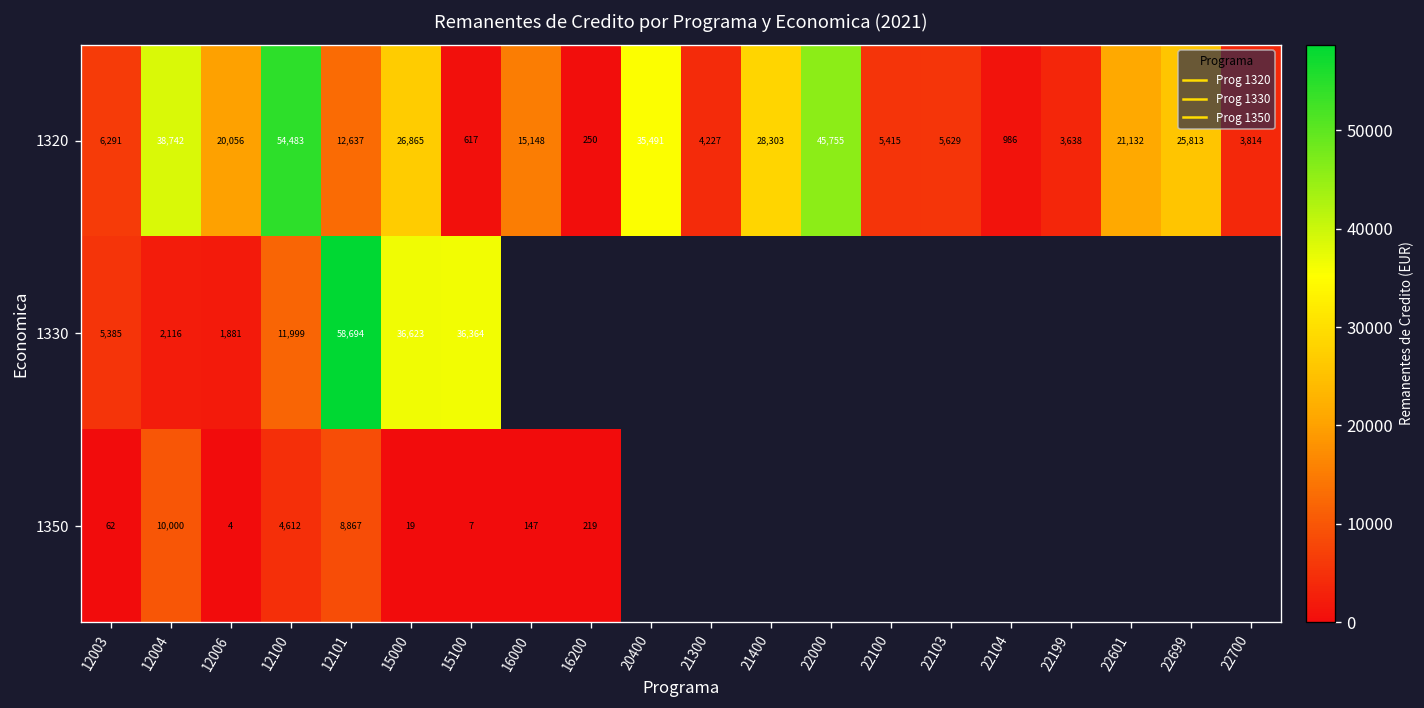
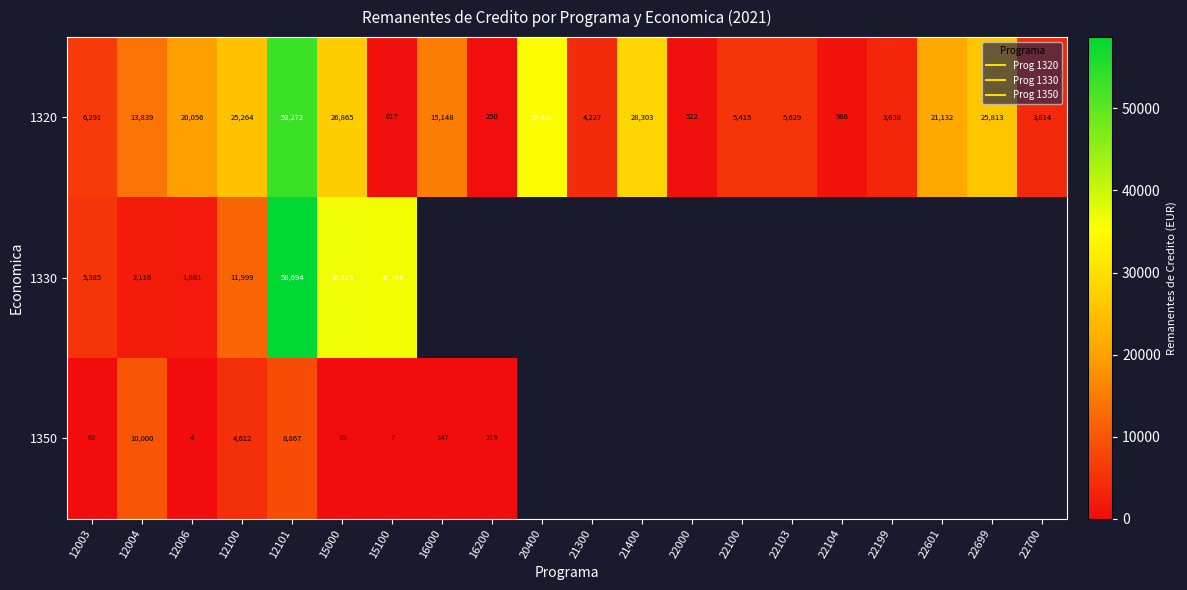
  {
    "1320": {
      "12003": "6,291",
-     "12004": "38,742",
+     "12004": "13,839",
      "12006": "20,056",
-     "12100": "54,483",
-     "12101": "12,637",
+     "12100": "25,264",
+     "12101": "53,272",
      "15000": "26,865",
      "15100": "617",
      "16000": "15,148",
      "16200": "250",
      "20400": "35,491",
      "21300": "4,227",
      "21400": "28,303",
-     "22000": "45,755",
+     "22000": "522",
      "22100": "5,415",
      "22103": "5,629",
      "22104": "986",
      "22199": "3,638",
      "22601": "21,132",
      "22699": "25,813",
      "22700": "3,814"
    },
    "1330": {
      "12003": "5,385",
      "12004": "2,116",
      "12006": "1,881",
      "12100": "11,999",
      "12101": "58,694",
      "15000": "36,623",
      "15100": "36,364"
    },
    "1350": {
      "12003": "62",
      "12004": "10,000",
      "12006": "4",
      "12100": "4,612",
      "12101": "8,867",
      "15000": "19",
      "15100": "7",
      "16000": "147",
      "16200": "219"
    }
  }
